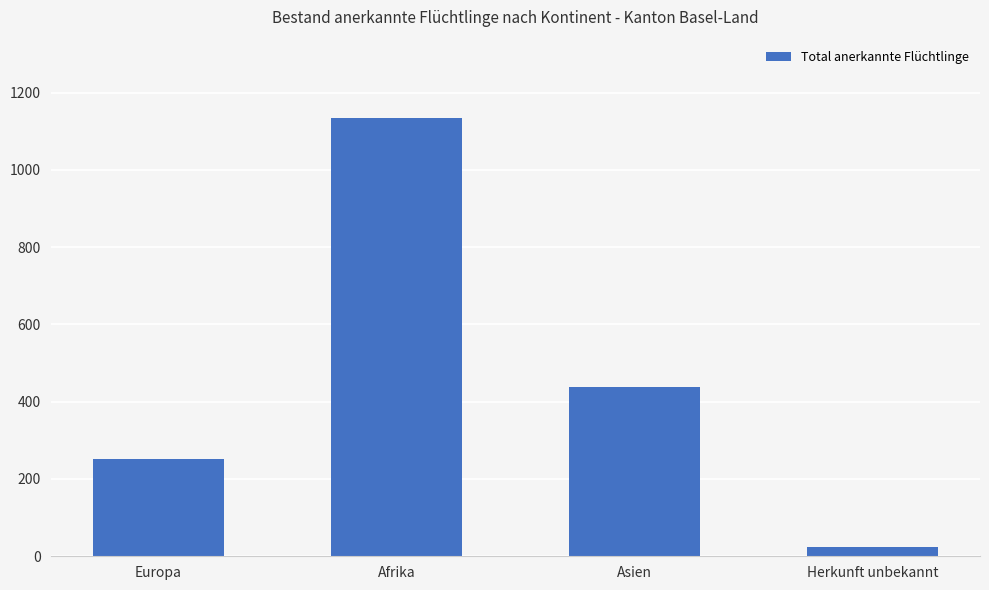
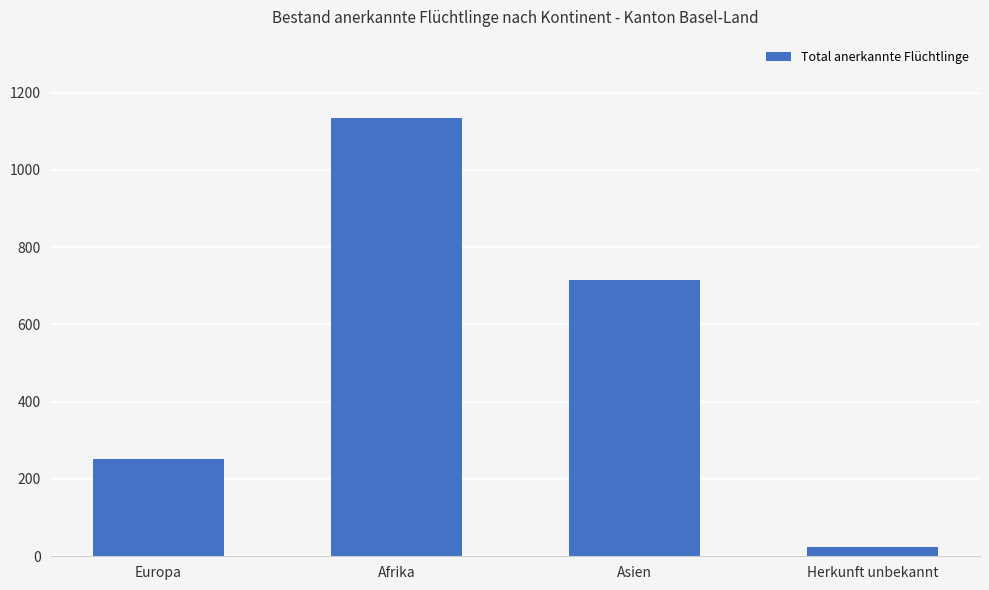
  {
    "Europa": 250,
    "Afrika": 1130,
-   "Asien": 440,
+   "Asien": 720,
    "Herkunft unbekannt": 20
  }
